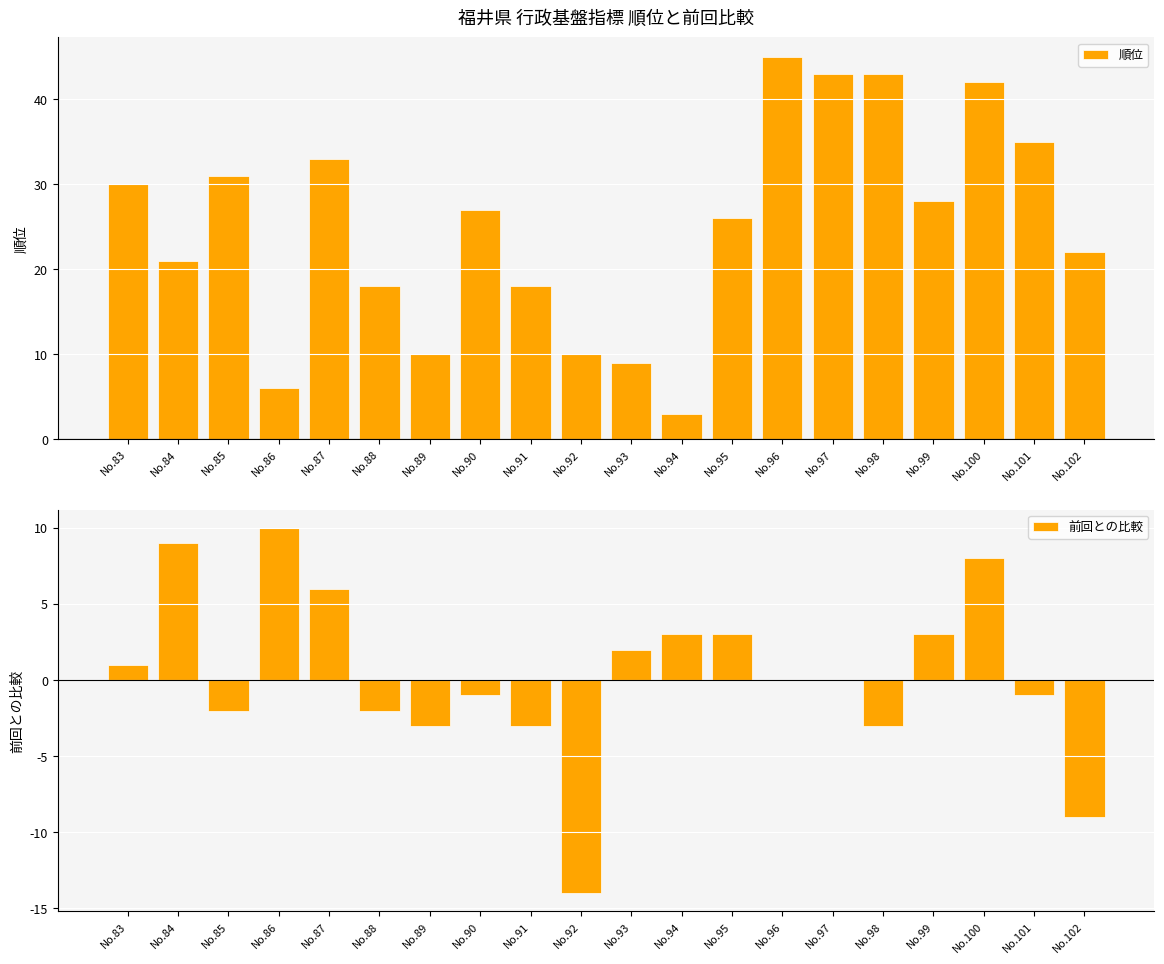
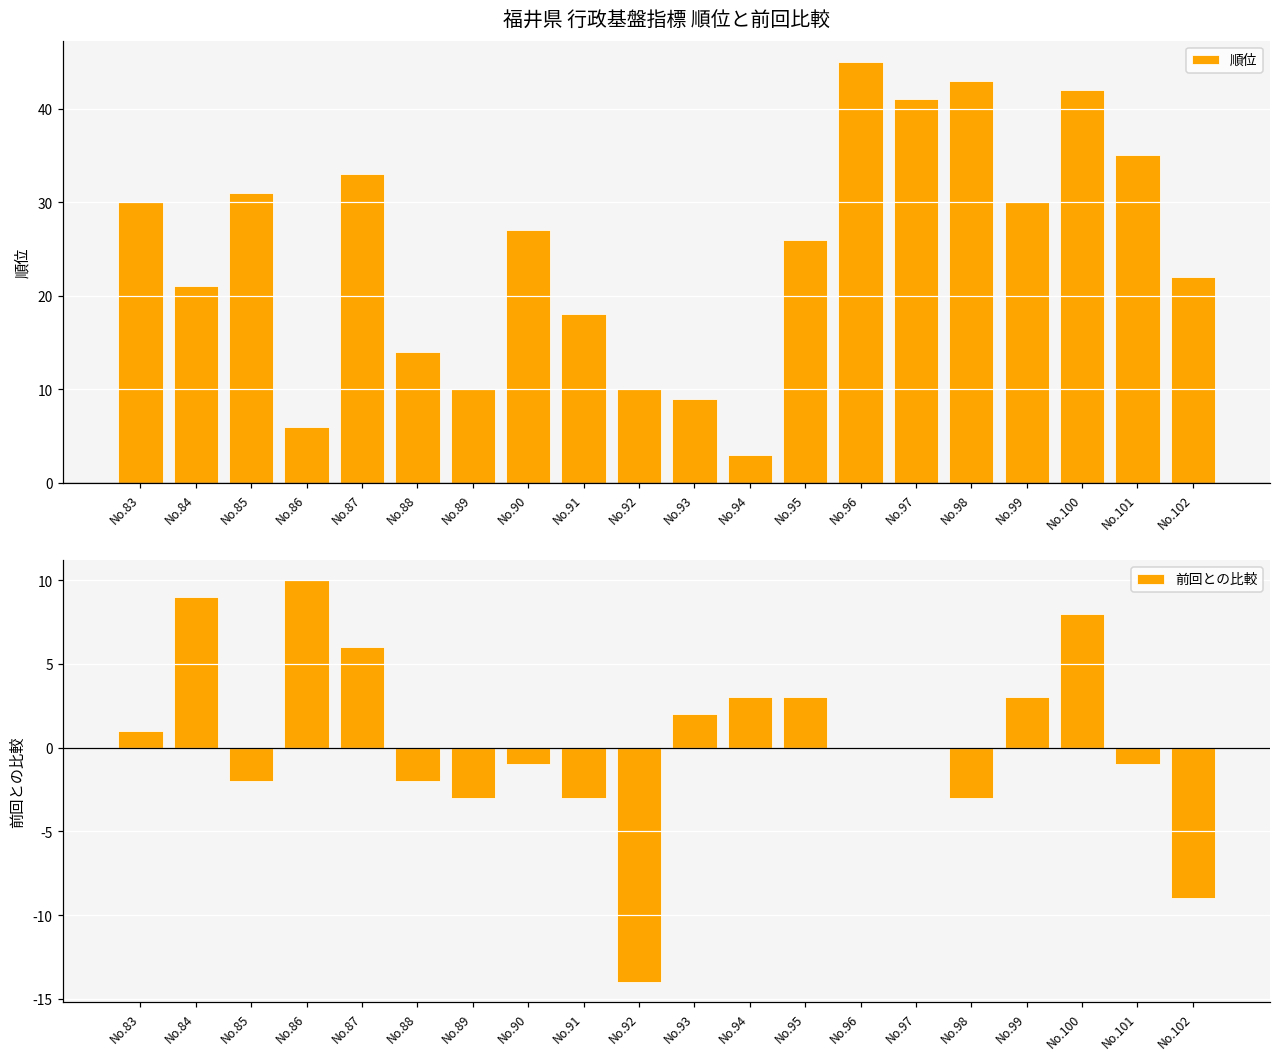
  {
    "福井県 行政基盤指標 順位と前回比較": {
      "No.83": 30,
      "No.84": 21,
      "No.85": 31,
      "No.86": 6,
      "No.87": 33,
-     "No.88": 18,
+     "No.88": 14,
      "No.89": 10,
      "No.90": 27,
      "No.91": 18,
      "No.92": 10,
      "No.93": 9,
      "No.94": 3,
      "No.95": 26,
      "No.96": 45,
-     "No.97": 43,
+     "No.97": 41,
      "No.98": 43,
-     "No.99": 28,
+     "No.99": 30,
      "No.100": 42,
      "No.101": 35,
      "No.102": 22
    }
  }
